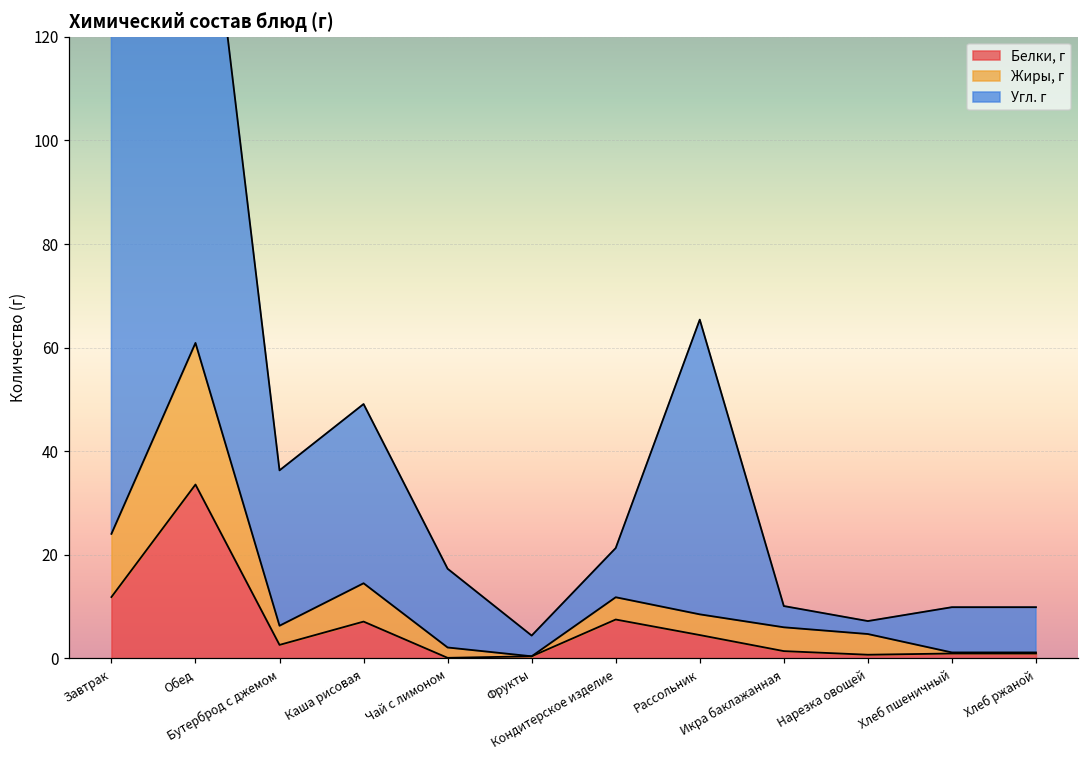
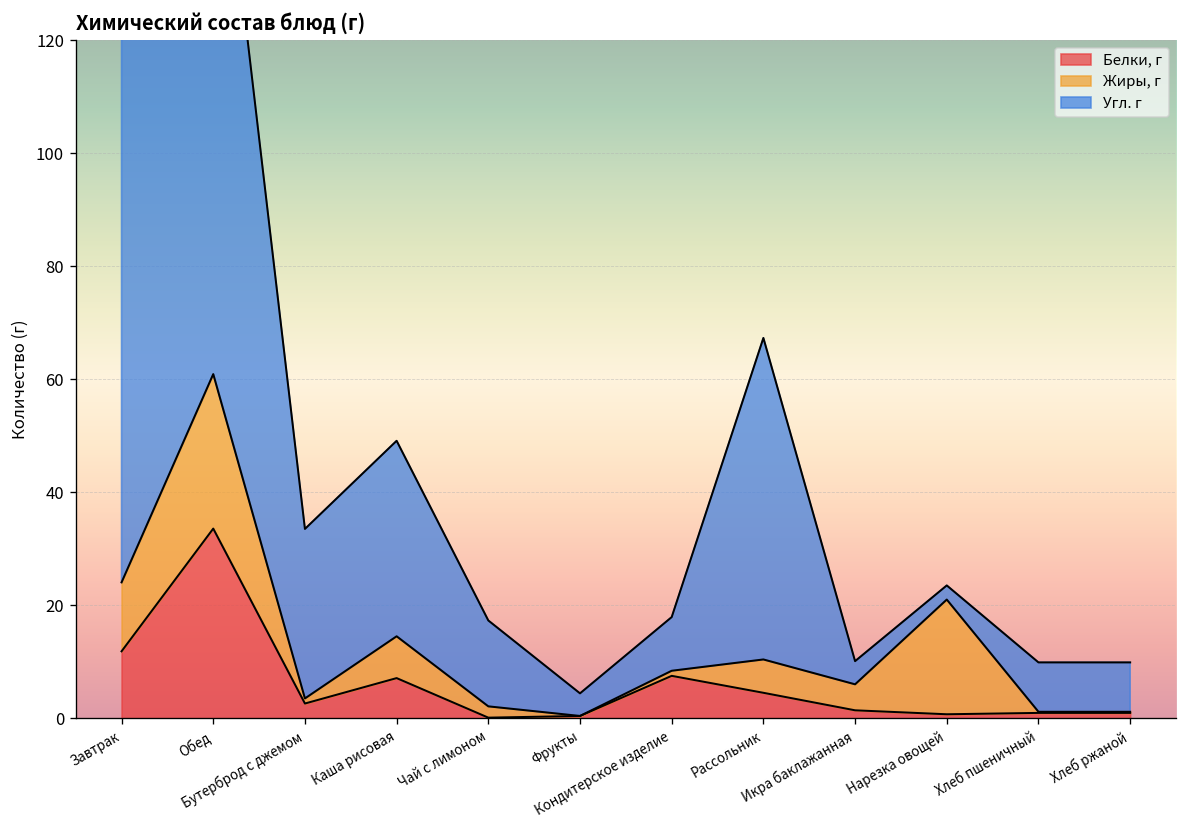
  {
    "Белки, г": {
      "Завтрак": 12,
      "Обед": 34,
      "Бутерброд с джемом": 3,
      "Каша рисовая": 7,
      "Чай с лимоном": 0,
      "Кондитерское изделие": 8,
      "Рассольник": 5,
      "Икра баклажанная": 1,
      "Нарезка овощей": 1
    },
    "Жиры, г": {
      "Завтрак": 12,
      "Обед": 27,
-     "Бутерброд с джемом": 4,
+     "Бутерброд с джемом": 1,
      "Каша рисовая": 7,
      "Чай с лимоном": 2,
-     "Кондитерское изделие": 4,
-     "Рассольник": 4,
+     "Кондитерское изделие": 1,
+     "Рассольник": 6,
      "Икра баклажанная": 5,
-     "Нарезка овощей": 4
+     "Нарезка овощей": 20
    },
    "Угл. г": {
      "Бутерброд с джемом": 30,
      "Каша рисовая": 35,
      "Чай с лимоном": 15,
      "Фрукты": 4,
      "Кондитерское изделие": 10,
      "Рассольник": 57,
      "Икра баклажанная": 4,
      "Нарезка овощей": 3,
      "Хлеб пшеничный": 9,
      "Хлеб ржаной": 9
    }
  }
